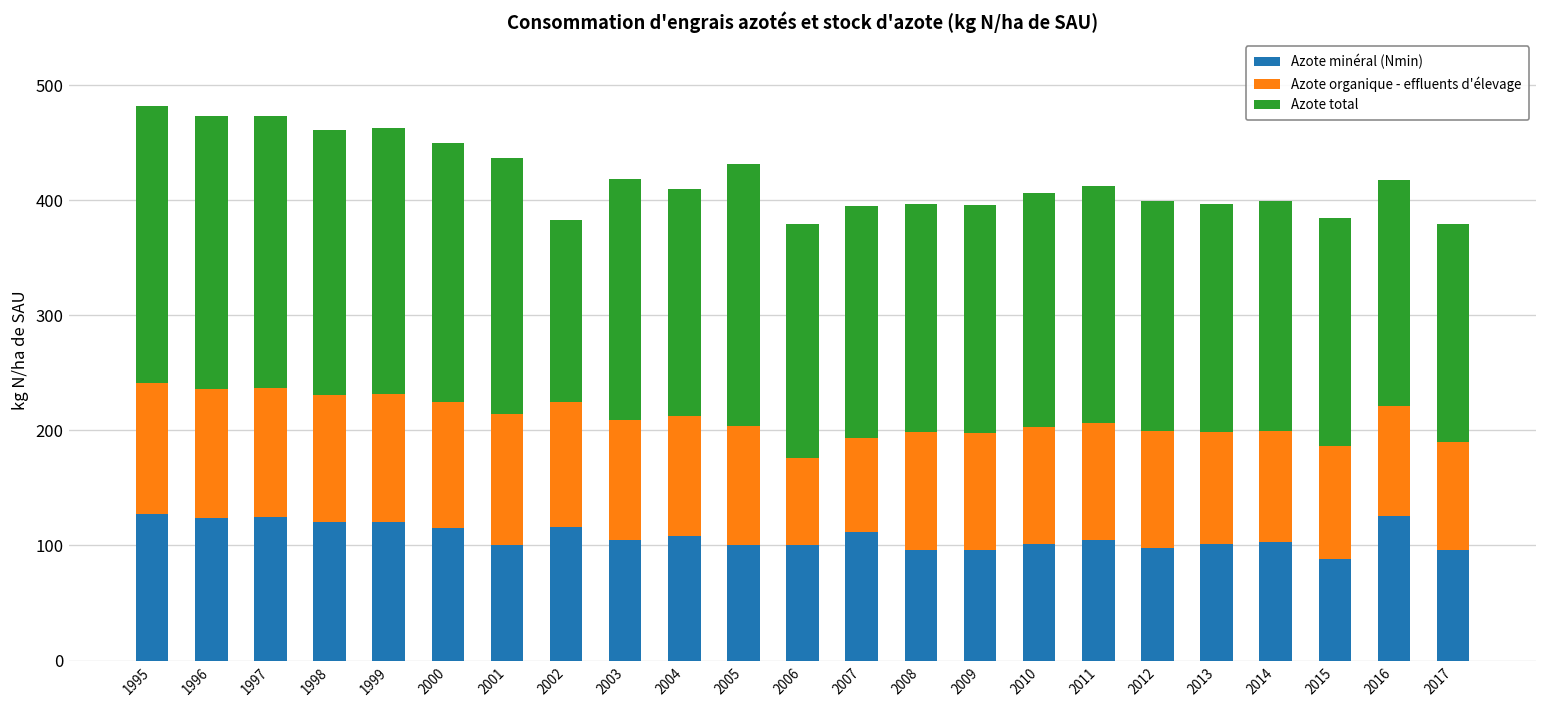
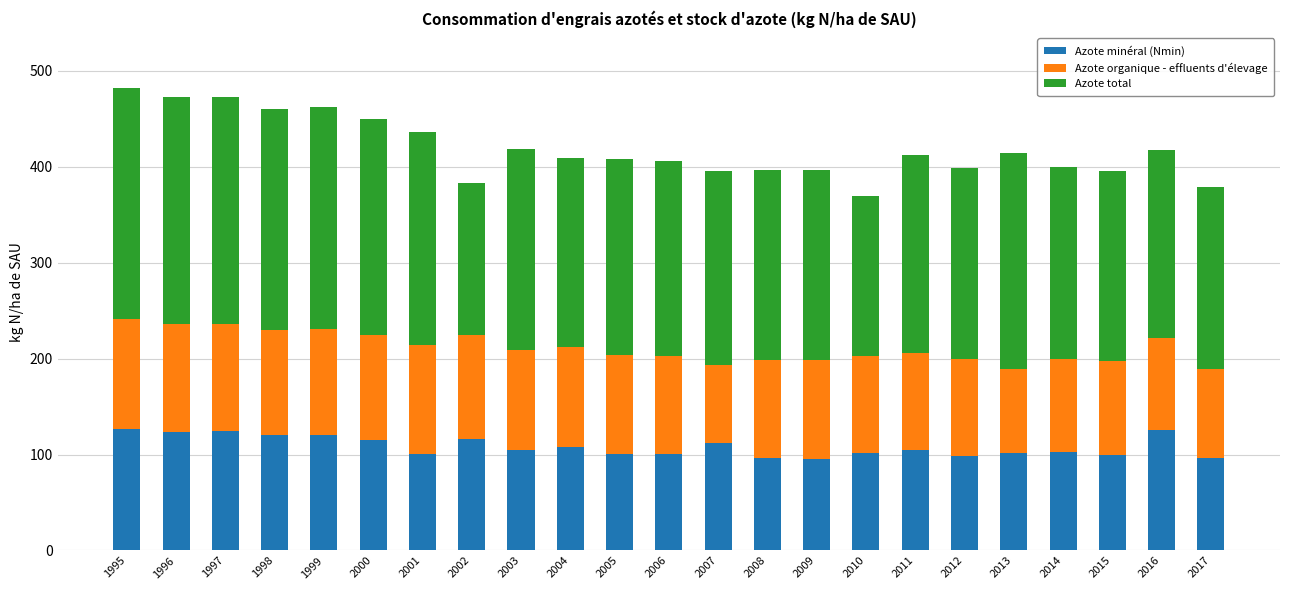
  {
    "Azote minéral (Nmin)": {
      "1995": 130,
      "1996": 120,
      "1997": 130,
      "1998": 120,
      "1999": 120,
      "2000": 120,
      "2001": 100,
      "2002": 120,
      "2003": 100,
      "2004": 110,
      "2005": 100,
      "2006": 100,
      "2007": 110,
      "2008": 100,
      "2009": 100,
      "2010": 100,
      "2011": 100,
      "2012": 100,
      "2013": 100,
      "2014": 100,
-     "2015": 90,
+     "2015": 100,
      "2016": 130,
      "2017": 100
    },
    "Azote organique - effluents d'élevage": {
      "1995": 110,
      "1996": 110,
      "1997": 110,
      "1998": 110,
      "1999": 110,
      "2000": 110,
      "2001": 110,
      "2002": 110,
      "2003": 100,
      "2004": 100,
      "2005": 100,
-     "2006": 80,
+     "2006": 100,
      "2007": 80,
      "2008": 100,
      "2009": 100,
      "2010": 100,
      "2011": 100,
      "2012": 100,
-     "2013": 100,
+     "2013": 90,
      "2014": 100,
      "2015": 100,
      "2016": 100,
      "2017": 90
    },
    "Azote total": {
      "1995": 240,
      "1996": 240,
      "1997": 240,
      "1998": 230,
      "1999": 230,
      "2000": 220,
      "2001": 220,
      "2002": 160,
      "2003": 210,
      "2004": 200,
-     "2005": 230,
+     "2005": 200,
      "2006": 200,
      "2007": 200,
      "2008": 200,
      "2009": 200,
-     "2010": 200,
+     "2010": 170,
      "2011": 210,
      "2012": 200,
-     "2013": 200,
+     "2013": 230,
      "2014": 200,
      "2015": 200,
      "2016": 200,
      "2017": 190
    }
  }
